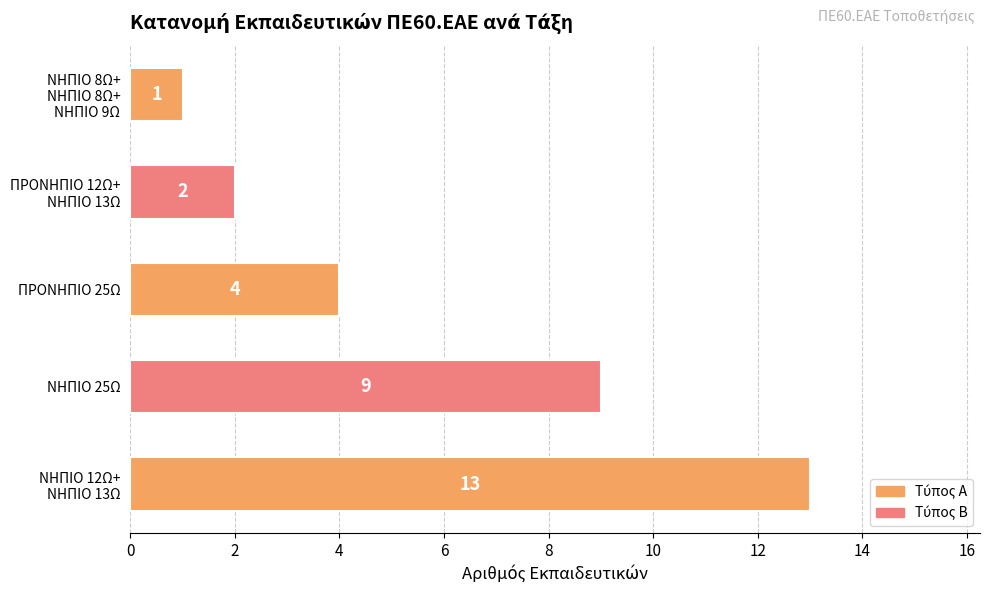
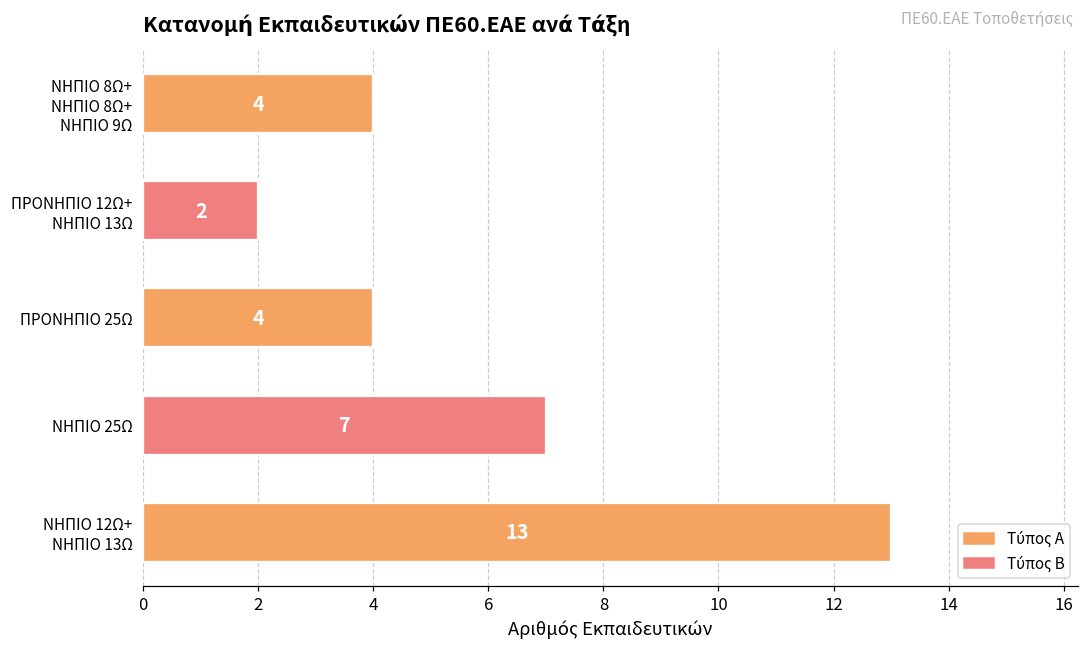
  {
-   "ΝΗΠΙΟ 8Ω+ ΝΗΠΙΟ 8Ω+ ΝΗΠΙΟ 9Ω": 1,
+   "ΝΗΠΙΟ 8Ω+ ΝΗΠΙΟ 8Ω+ ΝΗΠΙΟ 9Ω": 4,
    "ΠΡΟΝΗΠΙΟ 12Ω+ ΝΗΠΙΟ 13Ω": 2,
    "ΠΡΟΝΗΠΙΟ 25Ω": 4,
-   "ΝΗΠΙΟ 25Ω": 9,
+   "ΝΗΠΙΟ 25Ω": 7,
    "ΝΗΠΙΟ 12Ω+ ΝΗΠΙΟ 13Ω": 13
  }
